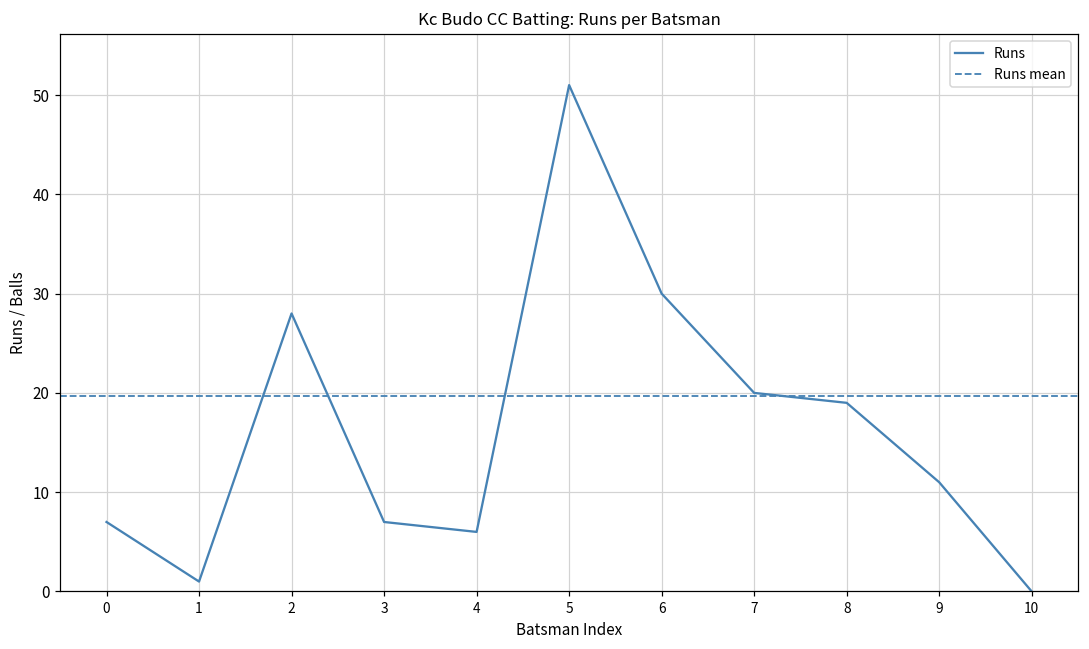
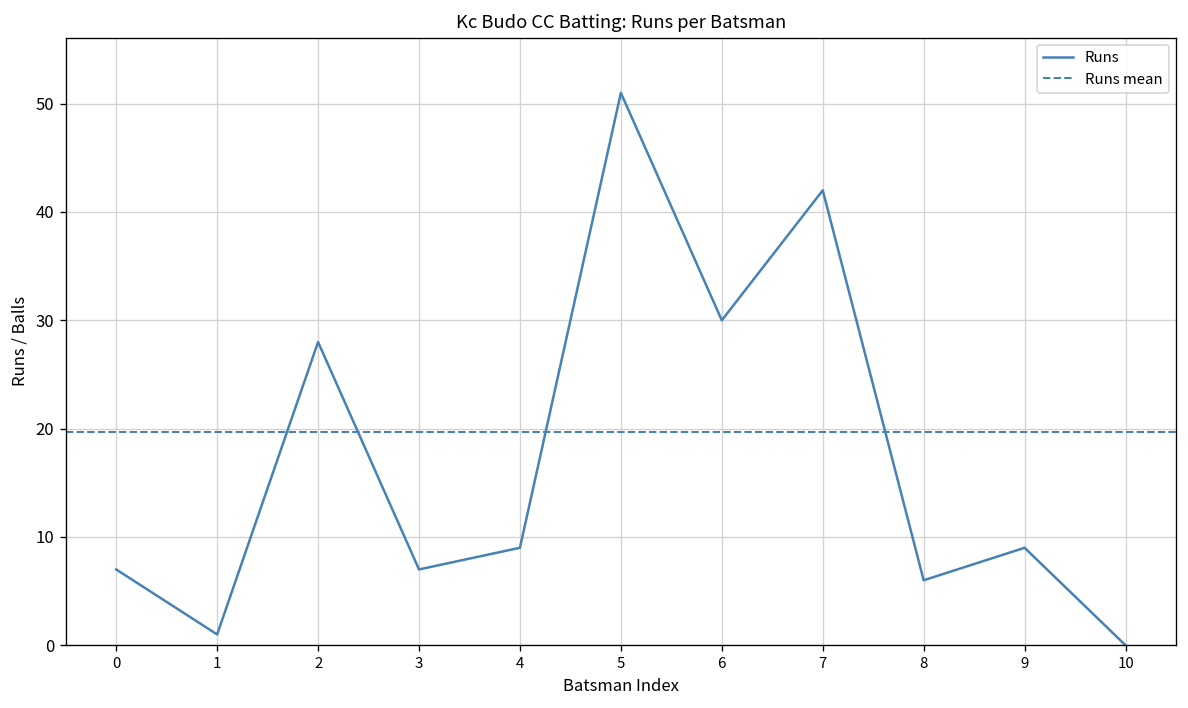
  {
    "0": 7,
    "1": 1,
    "2": 28,
    "3": 7,
-   "4": 6,
+   "4": 9,
    "5": 51,
    "6": 30,
-   "7": 20,
-   "8": 19,
-   "9": 11,
+   "7": 42,
+   "8": 6,
+   "9": 9,
    "10": 0
  }
